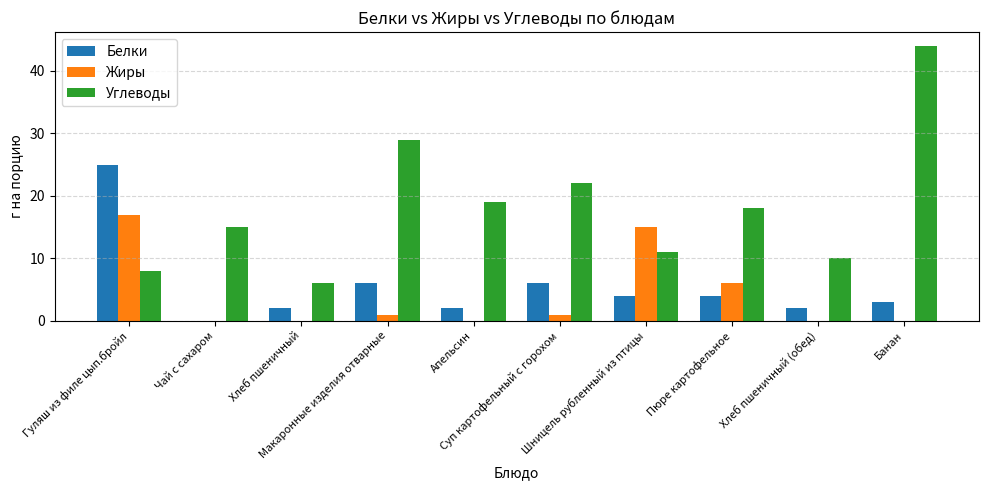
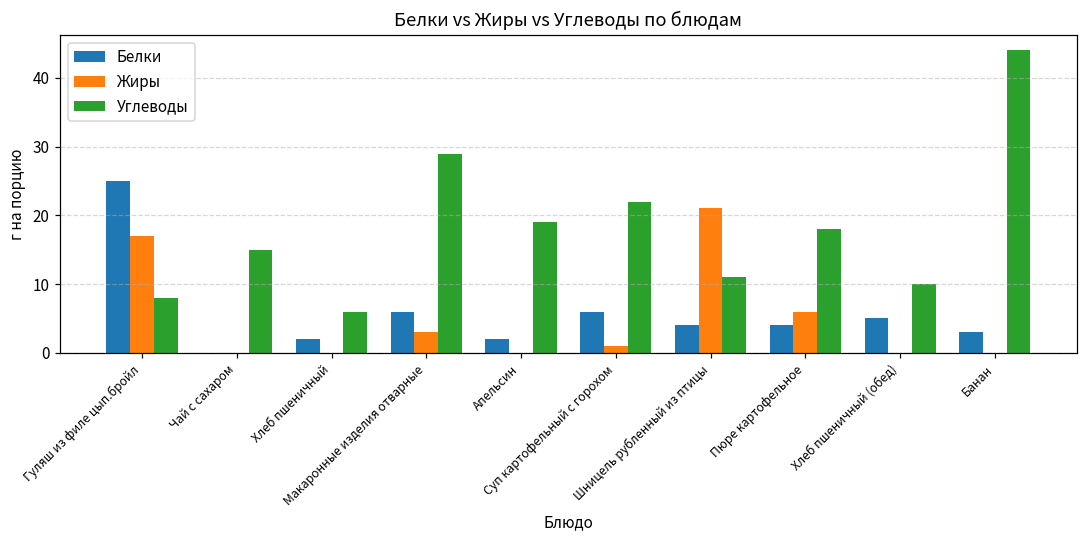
  {
    "Белки": {
      "Гуляш из филе цып.бройл": 25,
      "Чай с сахаром": 0,
      "Хлеб пшеничный": 2,
      "Макаронные изделия отварные": 6,
      "Апельсин": 2,
      "Суп картофельный с горохом": 6,
      "Шницель рубленный из птицы": 4,
      "Пюре картофельное": 4,
-     "Хлеб пшеничный (обед)": 2,
+     "Хлеб пшеничный (обед)": 5,
      "Банан": 3
    },
    "Жиры": {
      "Гуляш из филе цып.бройл": 17,
      "Чай с сахаром": 0,
      "Хлеб пшеничный": 0,
-     "Макаронные изделия отварные": 1,
+     "Макаронные изделия отварные": 3,
      "Апельсин": 0,
      "Суп картофельный с горохом": 1,
-     "Шницель рубленный из птицы": 15,
+     "Шницель рубленный из птицы": 21,
      "Пюре картофельное": 6,
      "Хлеб пшеничный (обед)": 0,
      "Банан": 0
    },
    "Углеводы": {
      "Гуляш из филе цып.бройл": 8,
      "Чай с сахаром": 15,
      "Хлеб пшеничный": 6,
      "Макаронные изделия отварные": 29,
      "Апельсин": 19,
      "Суп картофельный с горохом": 22,
      "Шницель рубленный из птицы": 11,
      "Пюре картофельное": 18,
      "Хлеб пшеничный (обед)": 10,
      "Банан": 44
    }
  }
